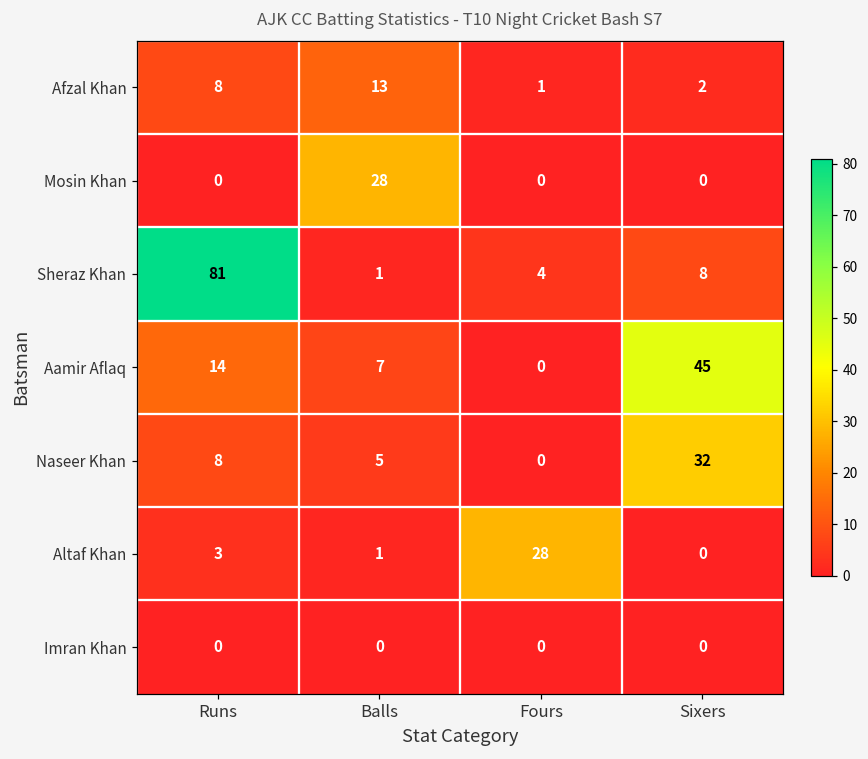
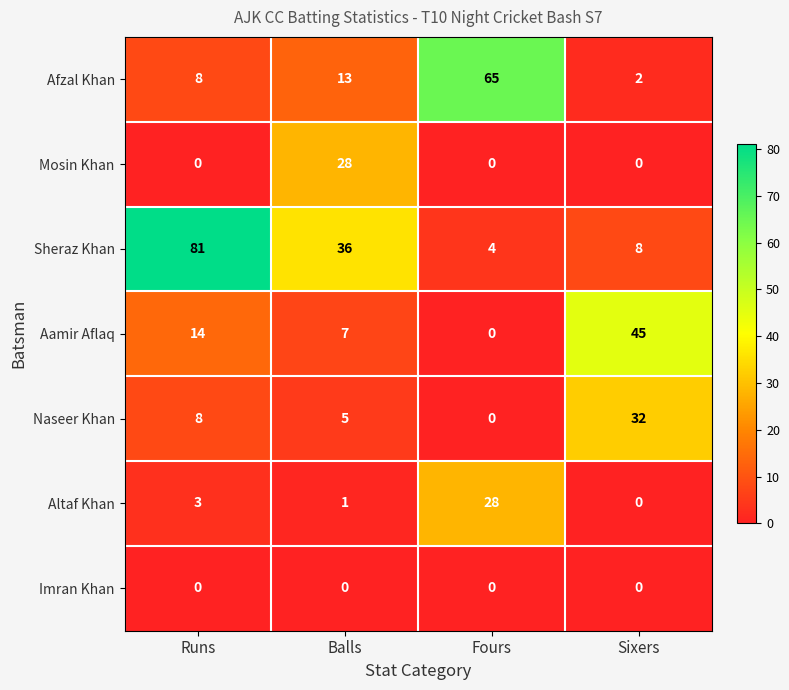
  {
    "Afzal Khan": {
      "Runs": 8,
      "Balls": 13,
-     "Fours": 1,
+     "Fours": 65,
      "Sixers": 2
    },
    "Mosin Khan": {
      "Runs": 0,
      "Balls": 28,
      "Fours": 0,
      "Sixers": 0
    },
    "Sheraz Khan": {
      "Runs": 81,
-     "Balls": 1,
+     "Balls": 36,
      "Fours": 4,
      "Sixers": 8
    },
    "Aamir Aflaq": {
      "Runs": 14,
      "Balls": 7,
      "Fours": 0,
      "Sixers": 45
    },
    "Naseer Khan": {
      "Runs": 8,
      "Balls": 5,
      "Fours": 0,
      "Sixers": 32
    },
    "Altaf Khan": {
      "Runs": 3,
      "Balls": 1,
      "Fours": 28,
      "Sixers": 0
    },
    "Imran Khan": {
      "Runs": 0,
      "Balls": 0,
      "Fours": 0,
      "Sixers": 0
    }
  }
